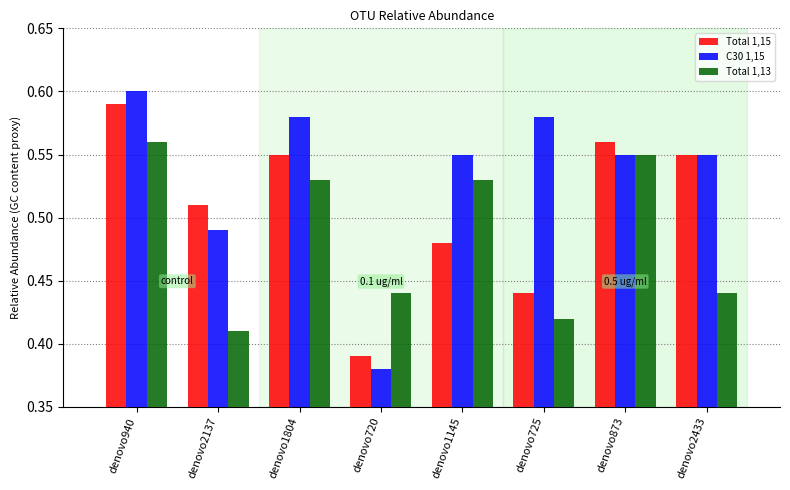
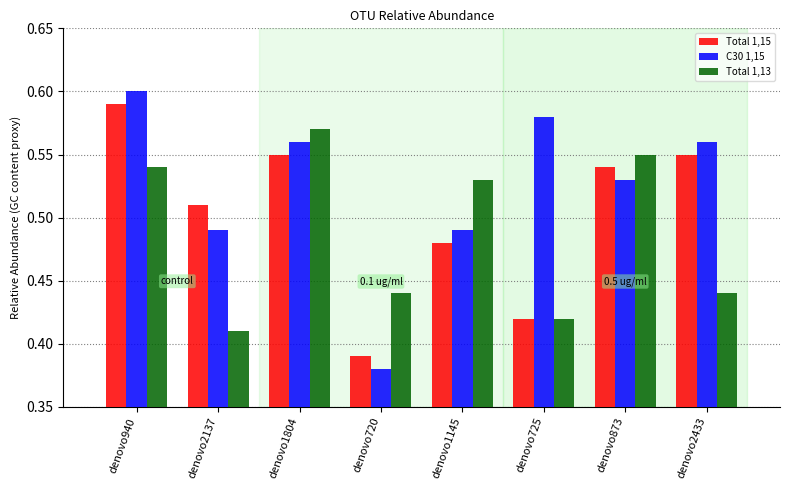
  {
    "Total 1,15": {
      "denovo940": 0.59,
      "denovo2137": 0.51,
      "denovo1804": 0.55,
      "denovo720": 0.39,
      "denovo1145": 0.48,
-     "denovo725": 0.44,
-     "denovo873": 0.56,
+     "denovo725": 0.42,
+     "denovo873": 0.54,
      "denovo2433": 0.55
    },
    "C30 1,15": {
      "denovo940": 0.60,
      "denovo2137": 0.49,
-     "denovo1804": 0.58,
+     "denovo1804": 0.56,
      "denovo720": 0.38,
-     "denovo1145": 0.55,
+     "denovo1145": 0.49,
      "denovo725": 0.58,
-     "denovo873": 0.55,
-     "denovo2433": 0.55
+     "denovo873": 0.53,
+     "denovo2433": 0.56
    },
    "Total 1,13": {
-     "denovo940": 0.56,
+     "denovo940": 0.54,
      "denovo2137": 0.41,
-     "denovo1804": 0.53,
+     "denovo1804": 0.57,
      "denovo1145": 0.53,
      "denovo725": 0.42,
      "denovo873": 0.55,
      "denovo2433": 0.44
    }
  }
